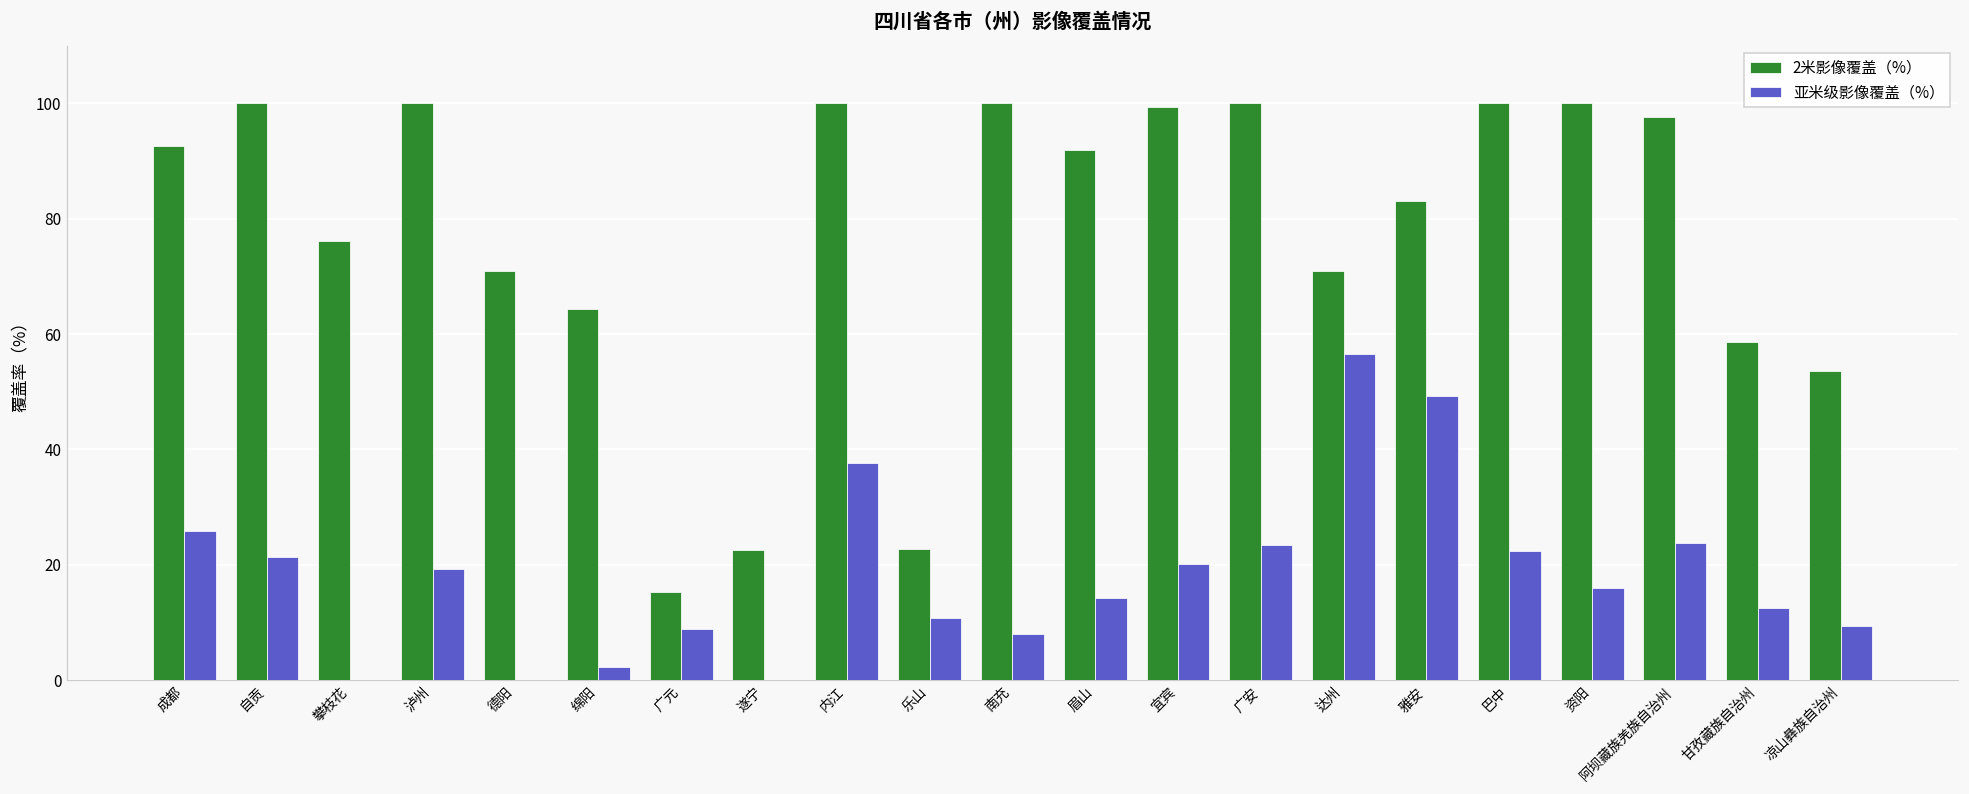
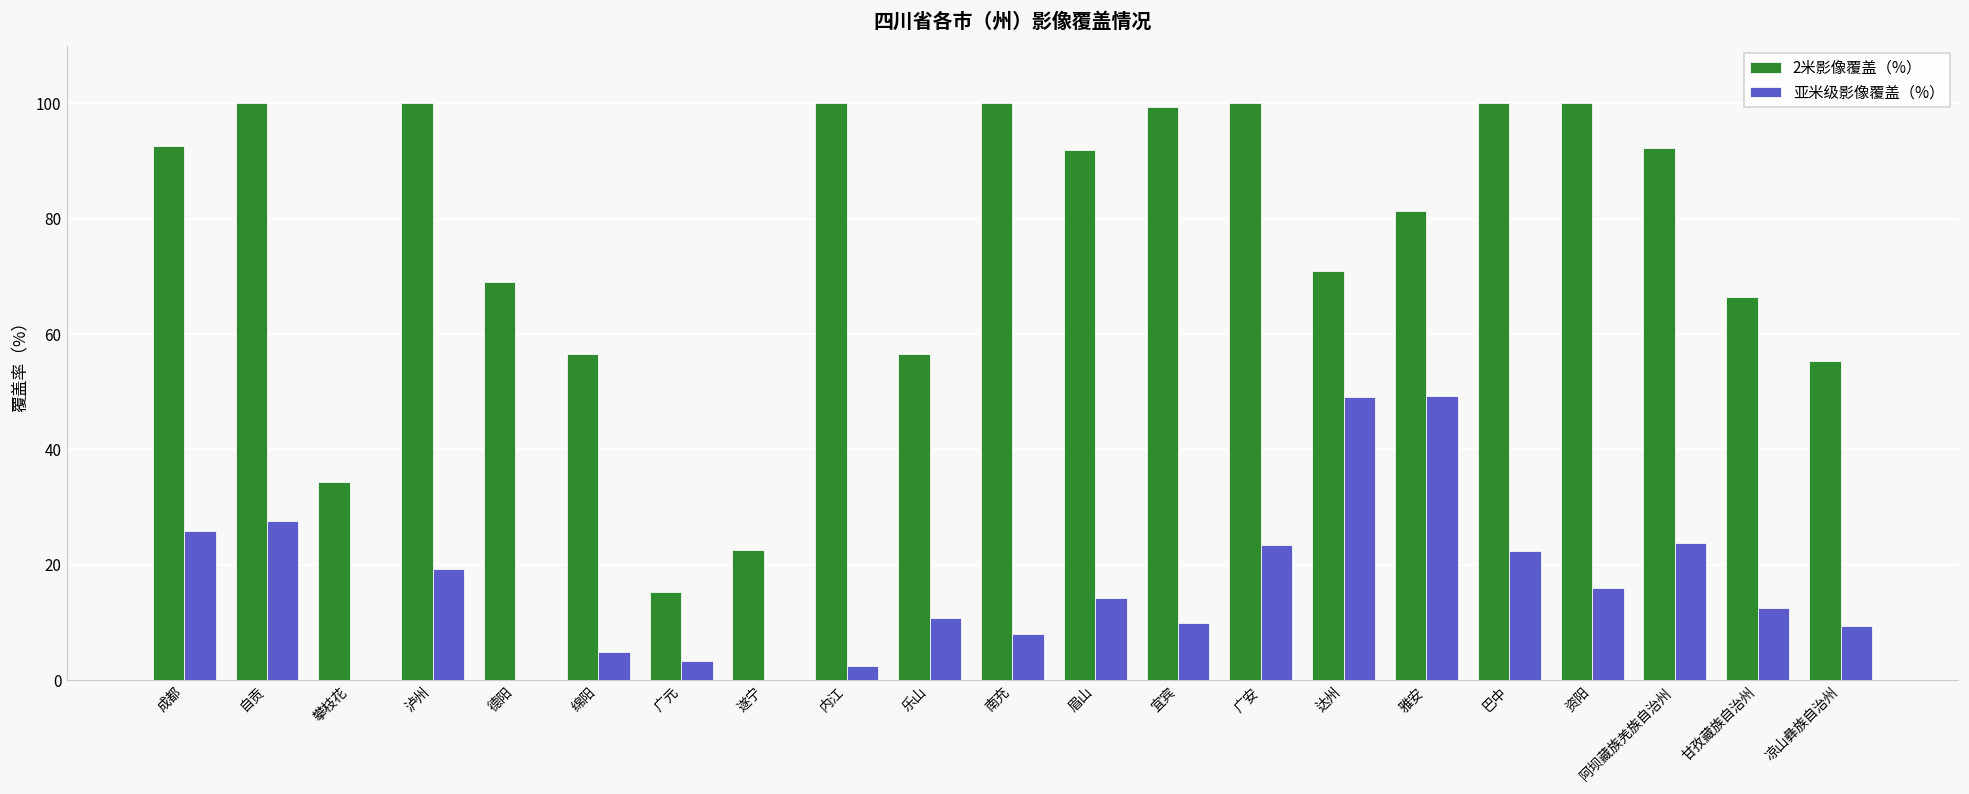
  {
    "2米影像覆盖（%）": {
      "成都": 93,
      "自贡": 100,
-     "攀枝花": 76,
+     "攀枝花": 34,
      "泸州": 100,
-     "德阳": 71,
-     "绵阳": 64,
+     "德阳": 69,
+     "绵阳": 57,
      "广元": 15,
      "遂宁": 23,
      "内江": 100,
-     "乐山": 23,
+     "乐山": 57,
      "南充": 100,
      "眉山": 92,
      "宜宾": 99,
      "广安": 100,
      "达州": 71,
-     "雅安": 83,
+     "雅安": 81,
      "巴中": 100,
      "资阳": 100,
-     "阿坝藏族羌族自治州": 98,
-     "甘孜藏族自治州": 59,
-     "凉山彝族自治州": 54
+     "阿坝藏族羌族自治州": 92,
+     "甘孜藏族自治州": 67,
+     "凉山彝族自治州": 55
    },
    "亚米级影像覆盖（%）": {
      "成都": 26,
-     "自贡": 21,
+     "自贡": 28,
      "攀枝花": 0,
      "泸州": 19,
      "德阳": 0,
-     "绵阳": 2,
-     "广元": 9,
+     "绵阳": 5,
+     "广元": 3,
      "遂宁": 0,
-     "内江": 38,
+     "内江": 2,
      "乐山": 11,
      "南充": 8,
      "眉山": 14,
-     "宜宾": 20,
+     "宜宾": 10,
      "广安": 23,
-     "达州": 57,
+     "达州": 49,
      "雅安": 49,
      "巴中": 22,
      "资阳": 16,
      "阿坝藏族羌族自治州": 24,
      "甘孜藏族自治州": 13,
      "凉山彝族自治州": 9
    }
  }
